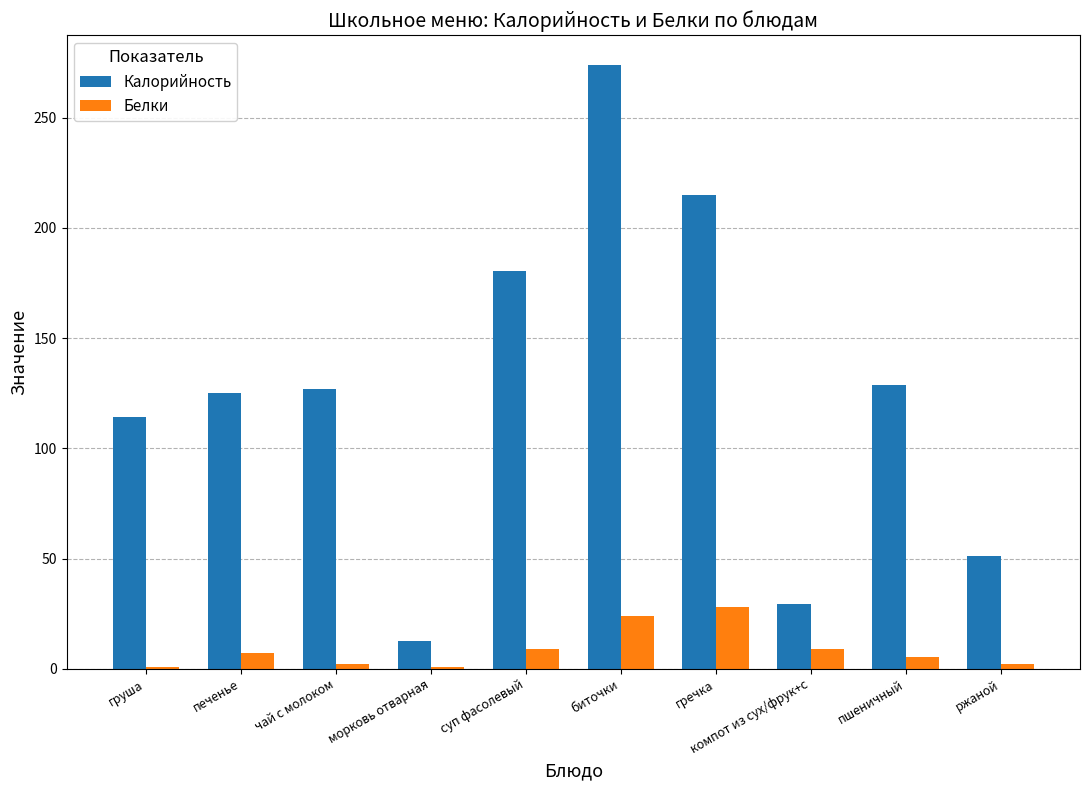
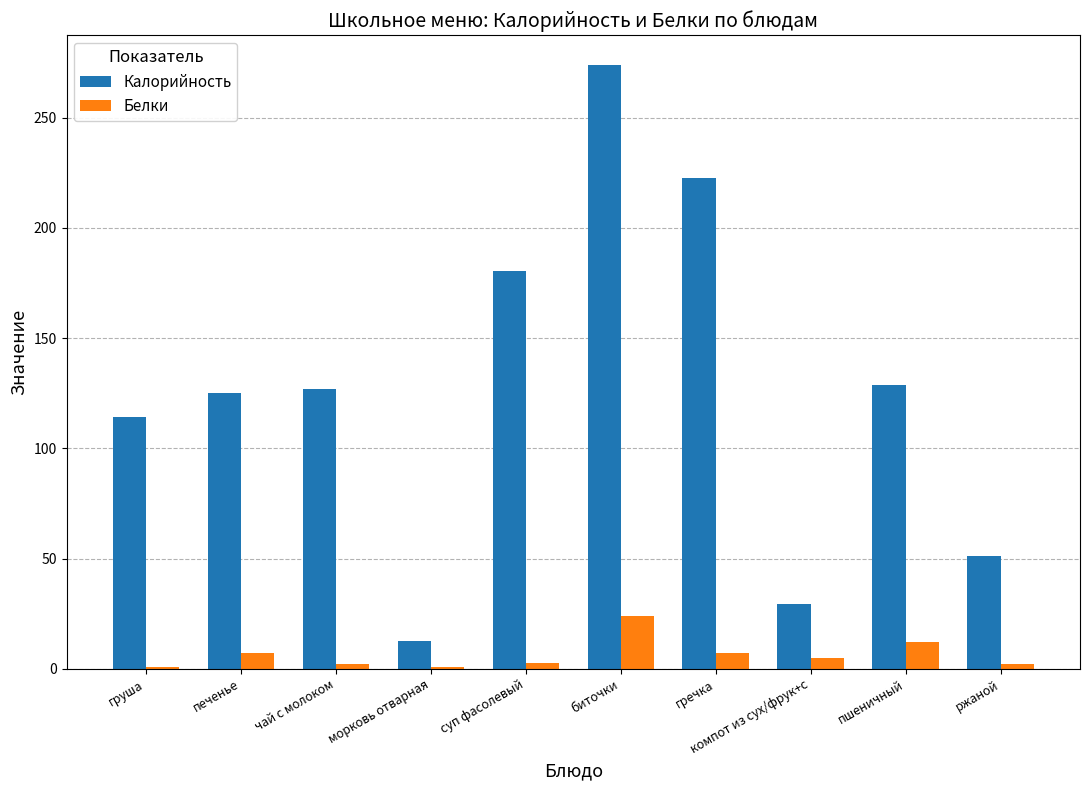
  {
    "Калорийность": {
      "груша": 114,
      "печенье": 125,
      "чай с молоком": 127,
      "морковь отварная": 12,
      "суп фасолевый": 181,
      "биточки": 274,
-     "гречка": 215,
+     "гречка": 223,
      "компот из сух/фрук+с": 29,
      "пшеничный": 129,
      "ржаной": 51
    },
    "Белки": {
      "печенье": 7,
      "чай с молоком": 2,
-     "суп фасолевый": 9,
+     "суп фасолевый": 3,
      "биточки": 24,
-     "гречка": 28,
-     "компот из сух/фрук+с": 9,
-     "пшеничный": 5,
+     "гречка": 7,
+     "компот из сух/фрук+с": 5,
+     "пшеничный": 12,
      "ржаной": 2
    }
  }
